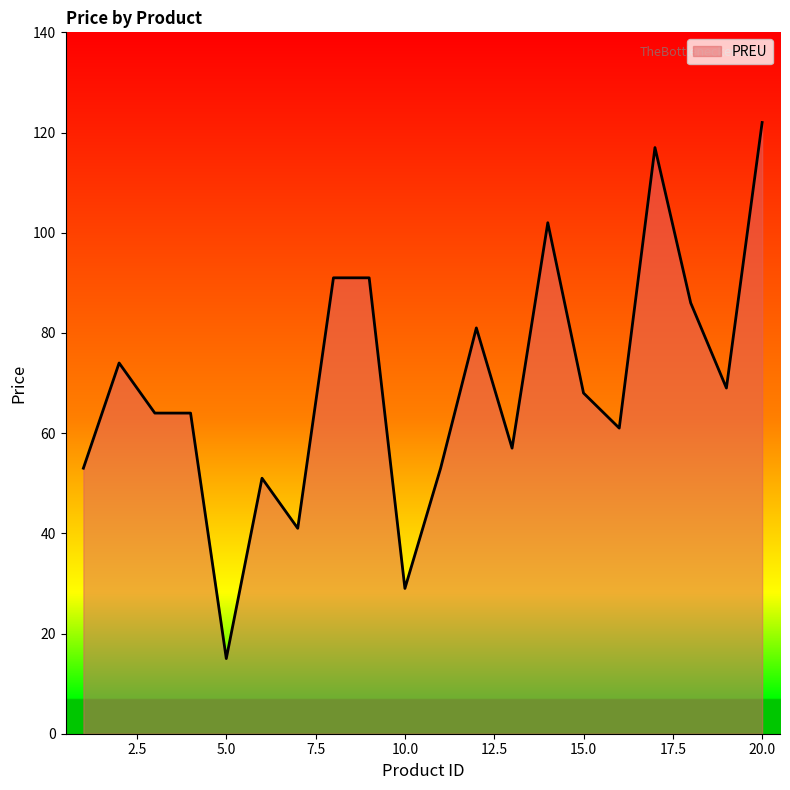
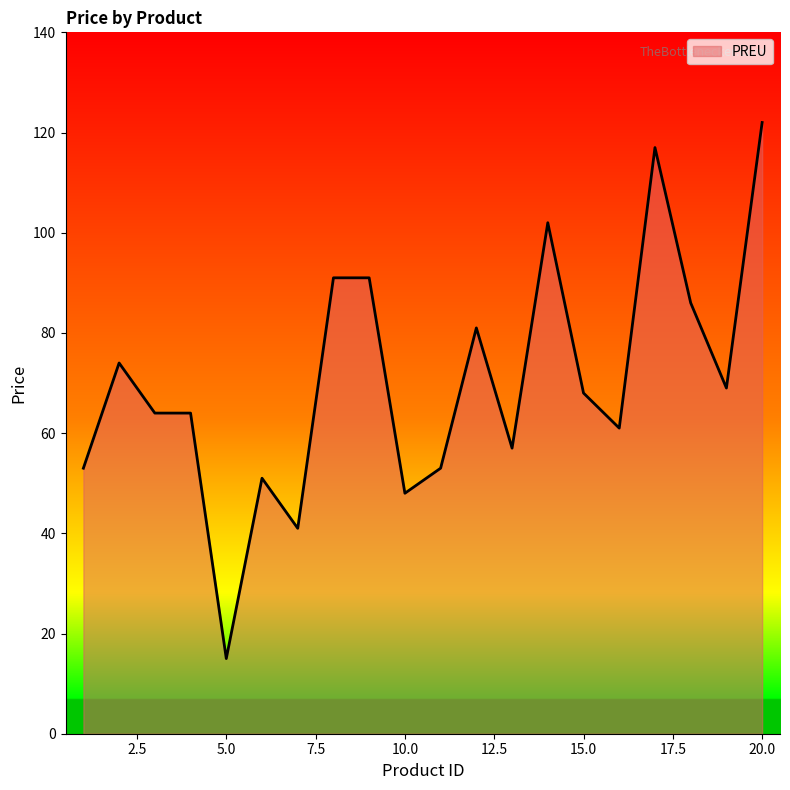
  {
    "5.0": 15,
-   "10.0": 29,
+   "10.0": 48,
    "15.0": 68,
    "20.0": 122
  }
